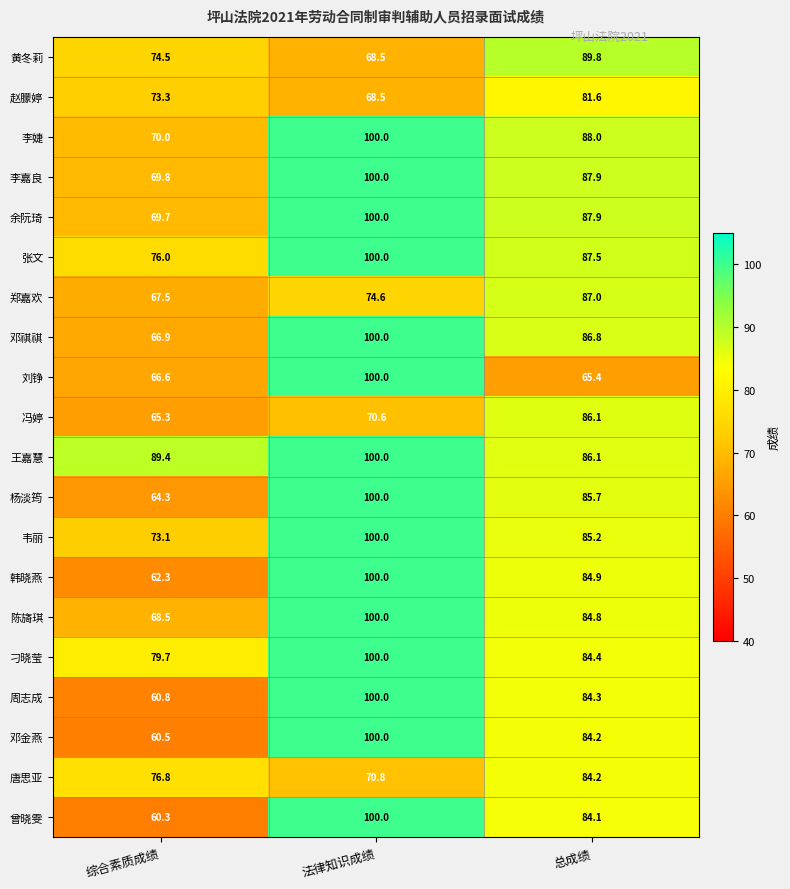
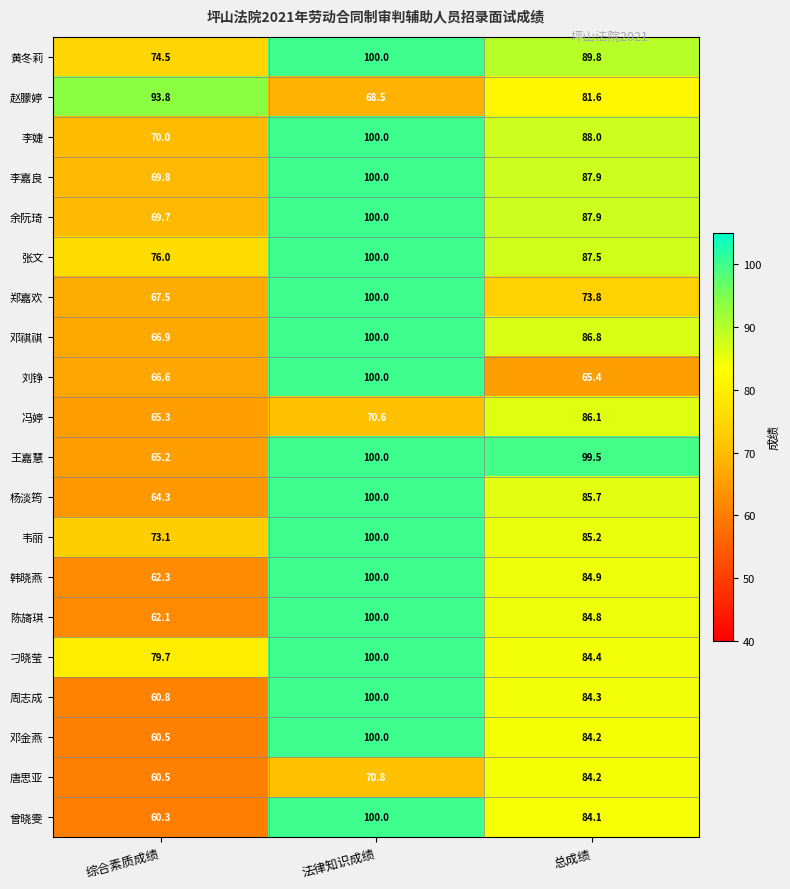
  {
    "黄冬莉": {
      "综合素质成绩": 74.5,
-     "法律知识成绩": 68.5,
+     "法律知识成绩": 100.0,
      "总成绩": 89.8
    },
    "赵朦婷": {
-     "综合素质成绩": 73.3,
+     "综合素质成绩": 93.8,
      "法律知识成绩": 68.5,
      "总成绩": 81.6
    },
    "李婕": {
      "综合素质成绩": 70.0,
      "法律知识成绩": 100.0,
      "总成绩": 88.0
    },
    "李嘉良": {
      "综合素质成绩": 69.8,
      "法律知识成绩": 100.0,
      "总成绩": 87.9
    },
    "余阮琦": {
      "综合素质成绩": 69.7,
      "法律知识成绩": 100.0,
      "总成绩": 87.9
    },
    "张文": {
      "综合素质成绩": 76.0,
      "法律知识成绩": 100.0,
      "总成绩": 87.5
    },
    "郑嘉欢": {
      "综合素质成绩": 67.5,
-     "法律知识成绩": 74.6,
-     "总成绩": 87.0
+     "法律知识成绩": 100.0,
+     "总成绩": 73.8
    },
    "邓祺祺": {
      "综合素质成绩": 66.9,
      "法律知识成绩": 100.0,
      "总成绩": 86.8
    },
    "刘铮": {
      "综合素质成绩": 66.6,
      "法律知识成绩": 100.0,
      "总成绩": 65.4
    },
    "冯婷": {
      "综合素质成绩": 65.3,
      "法律知识成绩": 70.6,
      "总成绩": 86.1
    },
    "王嘉慧": {
-     "综合素质成绩": 89.4,
+     "综合素质成绩": 65.2,
      "法律知识成绩": 100.0,
-     "总成绩": 86.1
+     "总成绩": 99.5
    },
    "杨淡筠": {
      "综合素质成绩": 64.3,
      "法律知识成绩": 100.0,
      "总成绩": 85.7
    },
    "韦丽": {
      "综合素质成绩": 73.1,
      "法律知识成绩": 100.0,
      "总成绩": 85.2
    },
    "韩晓燕": {
      "综合素质成绩": 62.3,
      "法律知识成绩": 100.0,
      "总成绩": 84.9
    },
    "陈旖琪": {
-     "综合素质成绩": 68.5,
+     "综合素质成绩": 62.1,
      "法律知识成绩": 100.0,
      "总成绩": 84.8
    },
    "刁晓莹": {
      "综合素质成绩": 79.7,
      "法律知识成绩": 100.0,
      "总成绩": 84.4
    },
    "周志成": {
      "综合素质成绩": 60.8,
      "法律知识成绩": 100.0,
      "总成绩": 84.3
    },
    "邓金燕": {
      "综合素质成绩": 60.5,
      "法律知识成绩": 100.0,
      "总成绩": 84.2
    },
    "唐思亚": {
-     "综合素质成绩": 76.8,
+     "综合素质成绩": 60.5,
      "法律知识成绩": 70.8,
      "总成绩": 84.2
    },
    "曾晓雯": {
      "综合素质成绩": 60.3,
      "法律知识成绩": 100.0,
      "总成绩": 84.1
    }
  }
